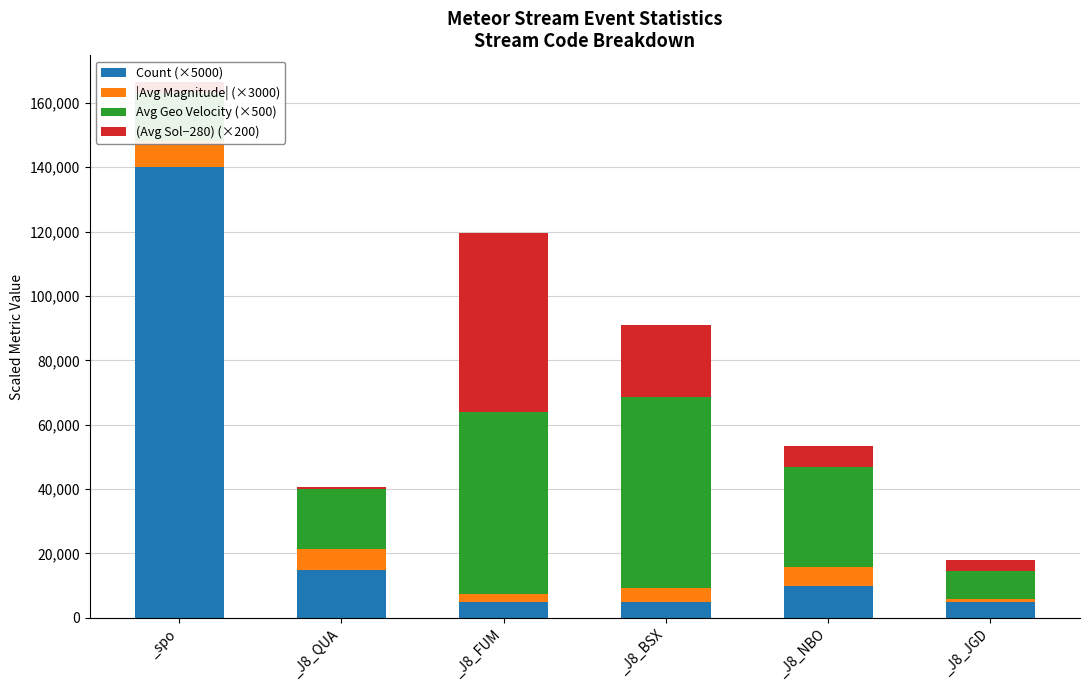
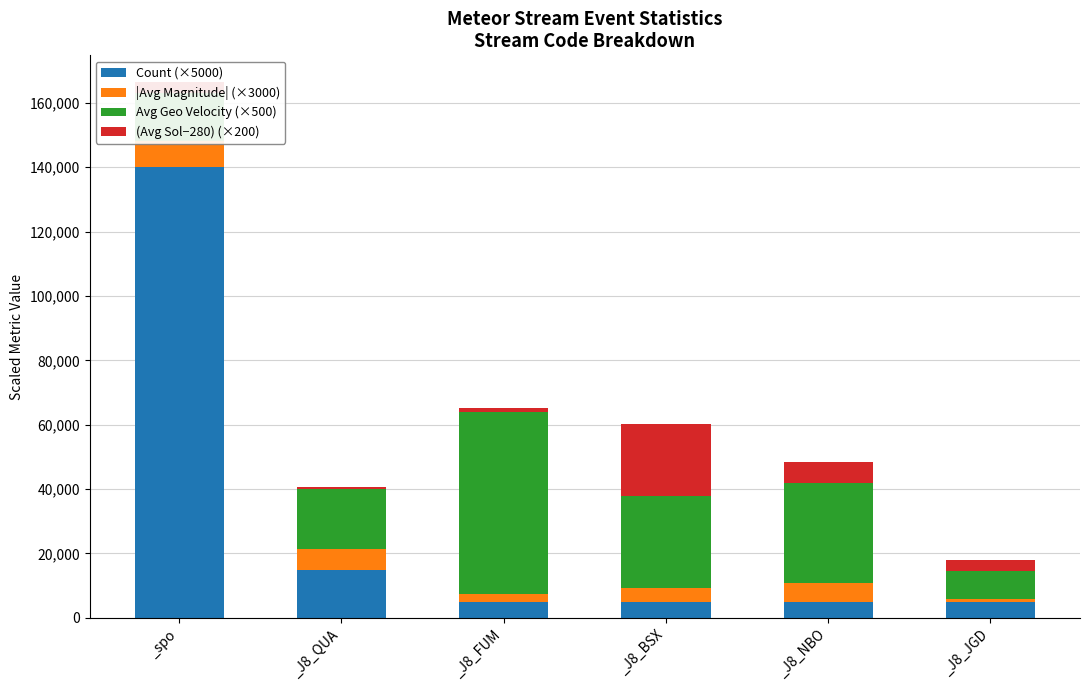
  {
    "Count (×5000)": {
      "_spo": "140,000",
      "_J8_QUA": "15,000",
      "_J8_FUM": "5,000",
      "_J8_BSX": "5,000",
-     "_J8_NBO": "10,000",
+     "_J8_NBO": "5,000",
      "_J8_JGD": "5,000"
    },
    "|Avg Magnitude| (×3000)": {
      "_J8_QUA": "6,000",
      "_J8_FUM": "2,000",
      "_J8_BSX": "4,000",
      "_J8_NBO": "6,000",
      "_J8_JGD": "1,000"
    },
    "Avg Geo Velocity (×500)": {
      "_J8_QUA": "19,000",
      "_J8_FUM": "57,000",
-     "_J8_BSX": "60,000",
+     "_J8_BSX": "29,000",
      "_J8_NBO": "31,000",
      "_J8_JGD": "9,000"
    },
    "(Avg Sol−280) (×200)": {
-     "_J8_FUM": "56,000",
+     "_J8_FUM": "1,000",
      "_J8_BSX": "22,000",
      "_J8_NBO": "6,000",
      "_J8_JGD": "4,000"
    }
  }
